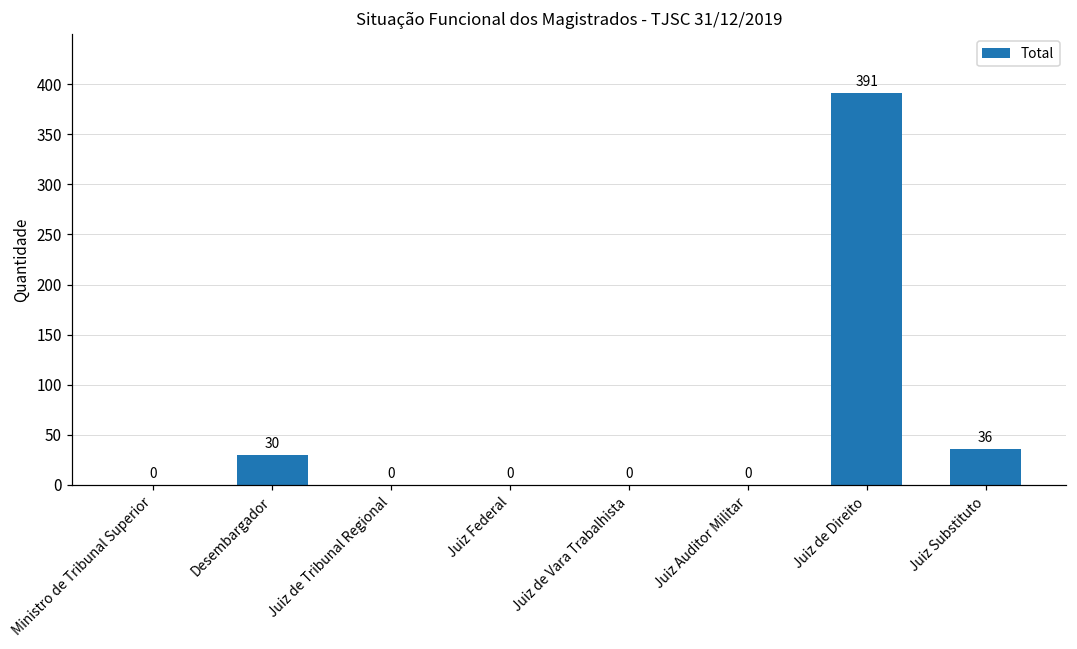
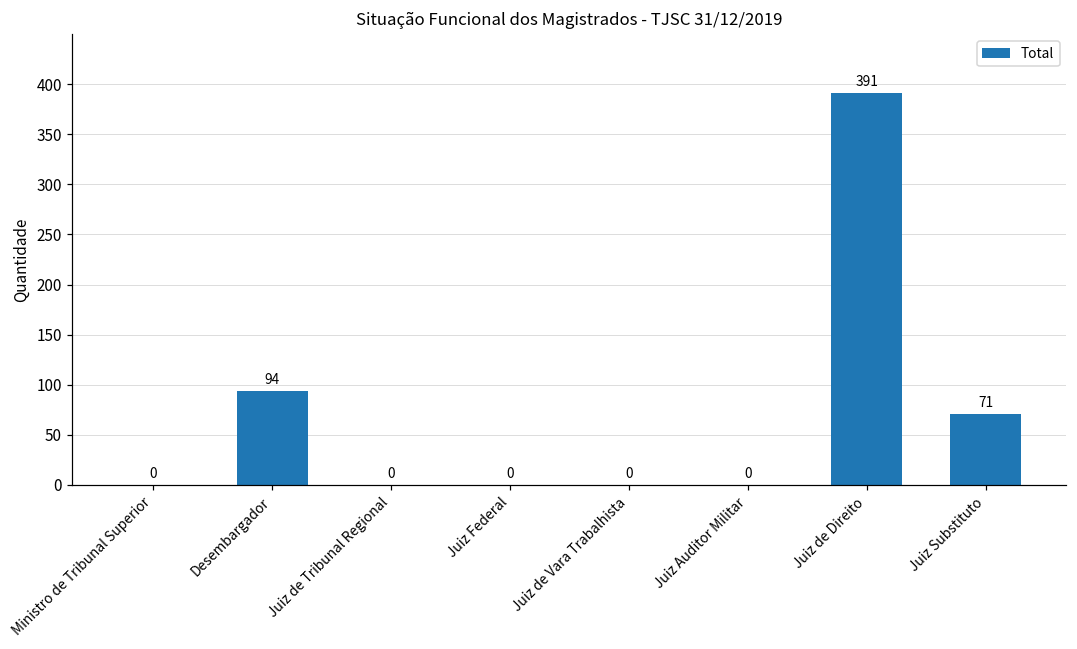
  {
    "Ministro de Tribunal Superior": 0,
-   "Desembargador": 30,
+   "Desembargador": 94,
    "Juiz de Tribunal Regional": 0,
    "Juiz Federal": 0,
    "Juiz de Vara Trabalhista": 0,
    "Juiz Auditor Militar": 0,
    "Juiz de Direito": 391,
-   "Juiz Substituto": 36
+   "Juiz Substituto": 71
  }
